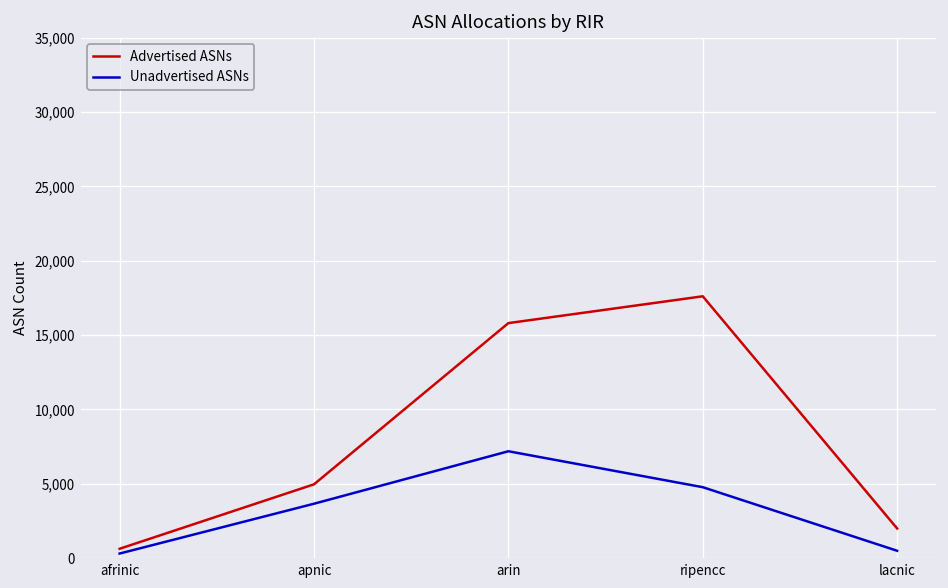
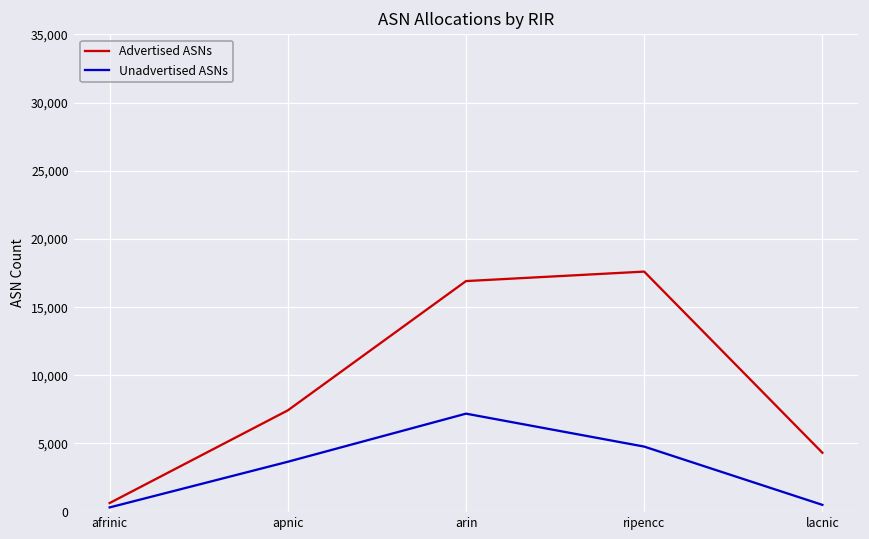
  {
    "Advertised ASNs": {
      "afrinic": "600",
-     "apnic": "5,000",
-     "arin": "15,800",
+     "apnic": "7,400",
+     "arin": "16,900",
      "ripencc": "17,600",
-     "lacnic": "2,000"
+     "lacnic": "4,300"
    },
    "Unadvertised ASNs": {
      "afrinic": "300",
      "apnic": "3,700",
      "arin": "7,200",
      "ripencc": "4,800",
      "lacnic": "500"
    }
  }
